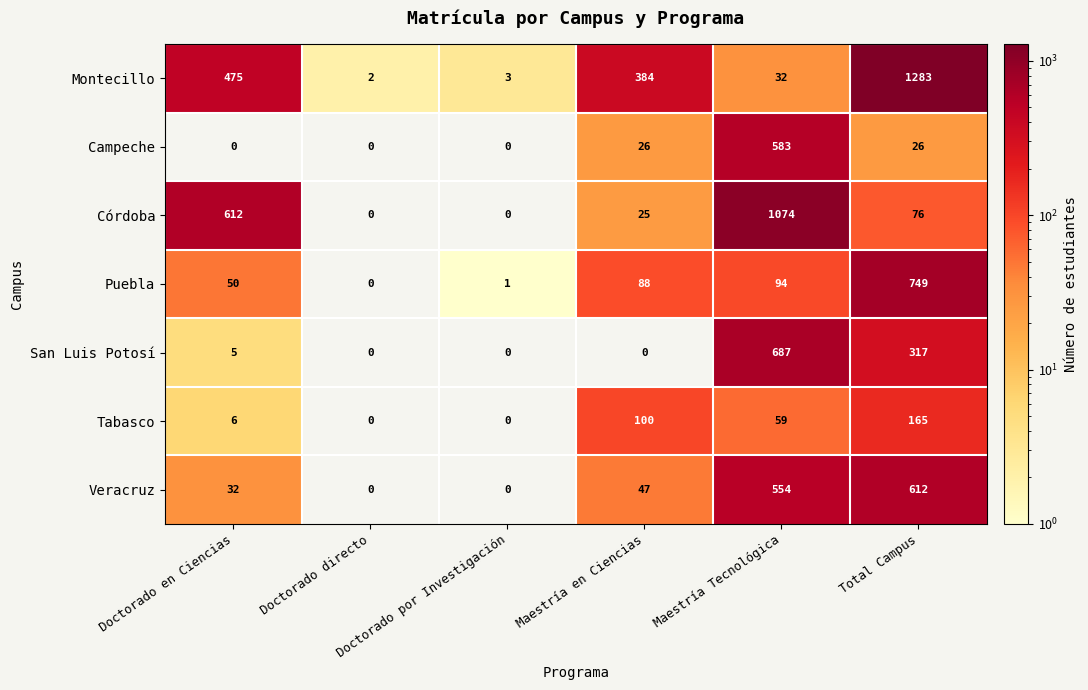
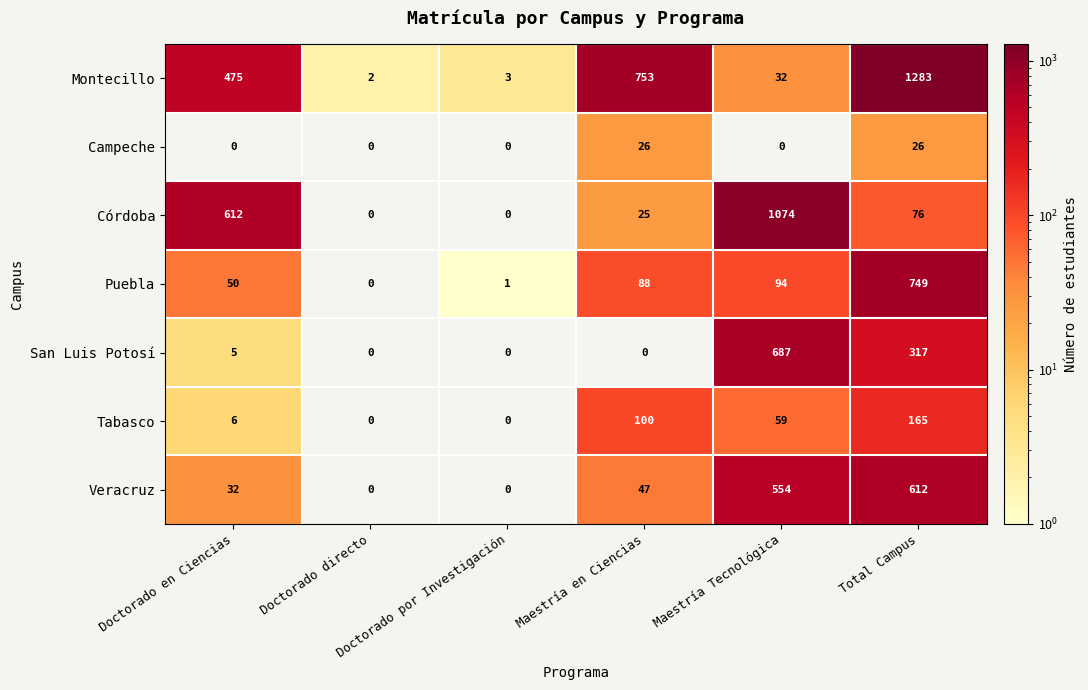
  {
    "Montecillo": {
      "Doctorado en Ciencias": 475,
      "Doctorado directo": 2,
      "Doctorado por Investigación": 3,
-     "Maestría en Ciencias": 384,
+     "Maestría en Ciencias": 753,
      "Maestría Tecnológica": 32,
      "Total Campus": 1283
    },
    "Campeche": {
      "Doctorado en Ciencias": 0,
      "Doctorado directo": 0,
      "Doctorado por Investigación": 0,
      "Maestría en Ciencias": 26,
-     "Maestría Tecnológica": 583,
+     "Maestría Tecnológica": 0,
      "Total Campus": 26
    },
    "Córdoba": {
      "Doctorado en Ciencias": 612,
      "Doctorado directo": 0,
      "Doctorado por Investigación": 0,
      "Maestría en Ciencias": 25,
      "Maestría Tecnológica": 1074,
      "Total Campus": 76
    },
    "Puebla": {
      "Doctorado en Ciencias": 50,
      "Doctorado directo": 0,
      "Doctorado por Investigación": 1,
      "Maestría en Ciencias": 88,
      "Maestría Tecnológica": 94,
      "Total Campus": 749
    },
    "San Luis Potosí": {
      "Doctorado en Ciencias": 5,
      "Doctorado directo": 0,
      "Doctorado por Investigación": 0,
      "Maestría en Ciencias": 0,
      "Maestría Tecnológica": 687,
      "Total Campus": 317
    },
    "Tabasco": {
      "Doctorado en Ciencias": 6,
      "Doctorado directo": 0,
      "Doctorado por Investigación": 0,
      "Maestría en Ciencias": 100,
      "Maestría Tecnológica": 59,
      "Total Campus": 165
    },
    "Veracruz": {
      "Doctorado en Ciencias": 32,
      "Doctorado directo": 0,
      "Doctorado por Investigación": 0,
      "Maestría en Ciencias": 47,
      "Maestría Tecnológica": 554,
      "Total Campus": 612
    }
  }
